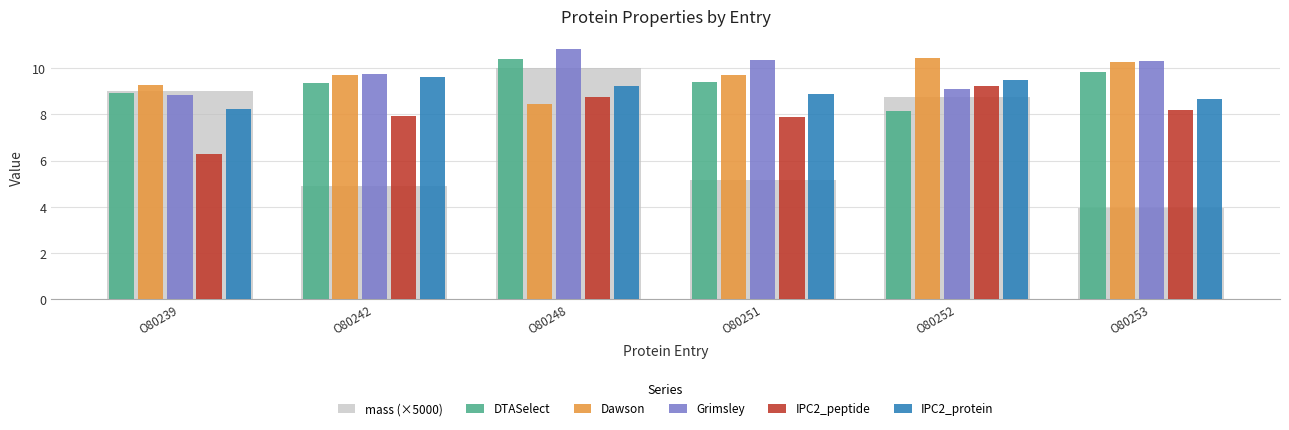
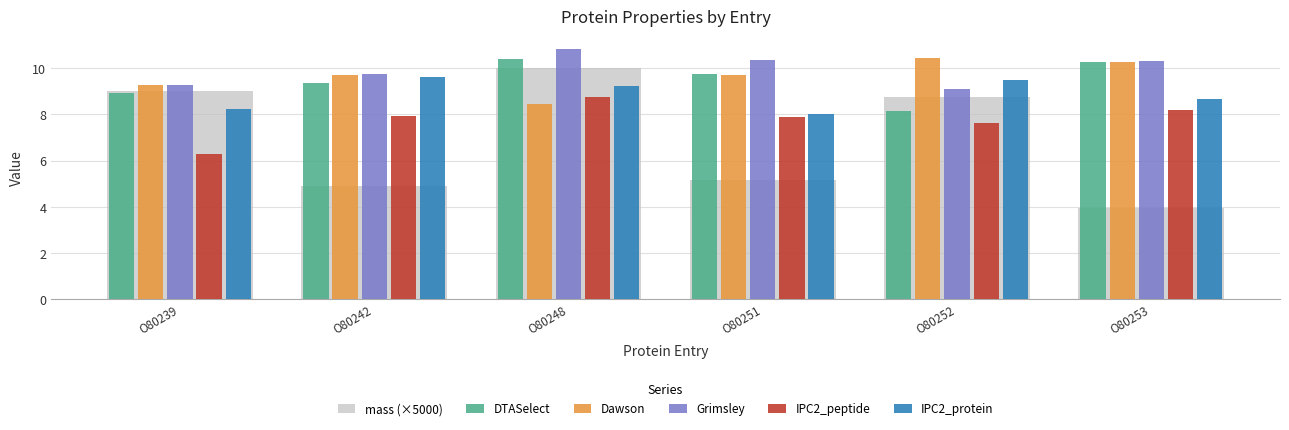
  {
    "DTASelect": {
      "O80242": 9.4,
      "O80248": 10.4,
-     "O80251": 9.4,
-     "O80253": 9.8
+     "O80251": 9.8,
+     "O80253": 10.3
    },
    "Dawson": {
      "O80239": 9.3,
      "O80242": 9.7,
      "O80251": 9.7,
      "O80252": 10.4,
      "O80253": 10.3
    },
    "Grimsley": {
-     "O80239": 8.8,
+     "O80239": 9.3,
      "O80242": 9.8,
      "O80248": 10.8,
      "O80251": 10.4,
      "O80252": 9.1,
      "O80253": 10.3
    },
    "IPC2_peptide": {
      "O80242": 7.9,
      "O80251": 7.9,
-     "O80252": 9.2,
+     "O80252": 7.6,
      "O80253": 8.2
    },
    "IPC2_protein": {
      "O80242": 9.6,
-     "O80251": 8.9,
+     "O80251": 8.0,
      "O80252": 9.5,
      "O80253": 8.7
    }
  }
